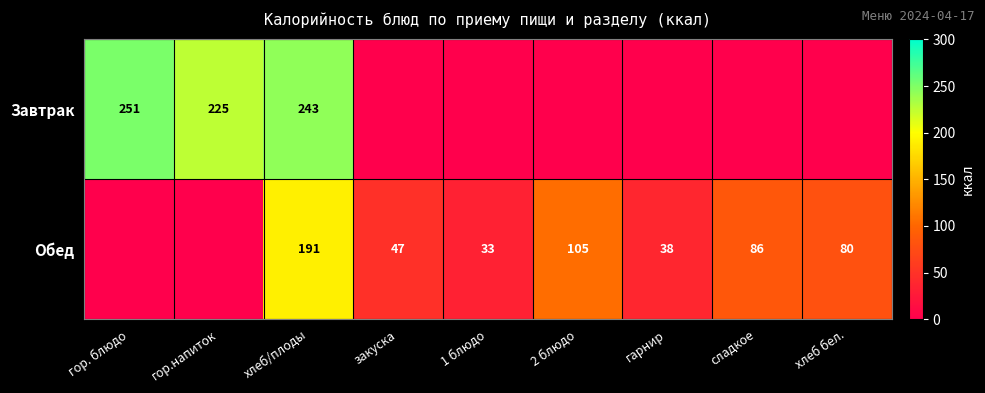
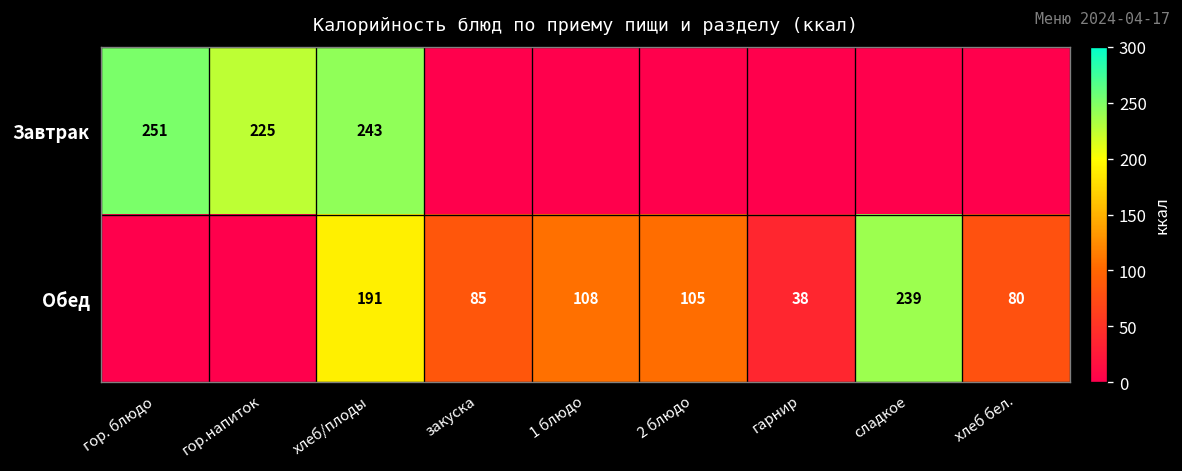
  {
    "Завтрак": {
      "гор. блюдо": 251,
      "гор.напиток": 225,
      "хлеб/плоды": 243
    },
    "Обед": {
      "хлеб/плоды": 191,
-     "закуска": 47,
-     "1 блюдо": 33,
+     "закуска": 85,
+     "1 блюдо": 108,
      "2 блюдо": 105,
      "гарнир": 38,
-     "сладкое": 86,
+     "сладкое": 239,
      "хлеб бел.": 80
    }
  }
